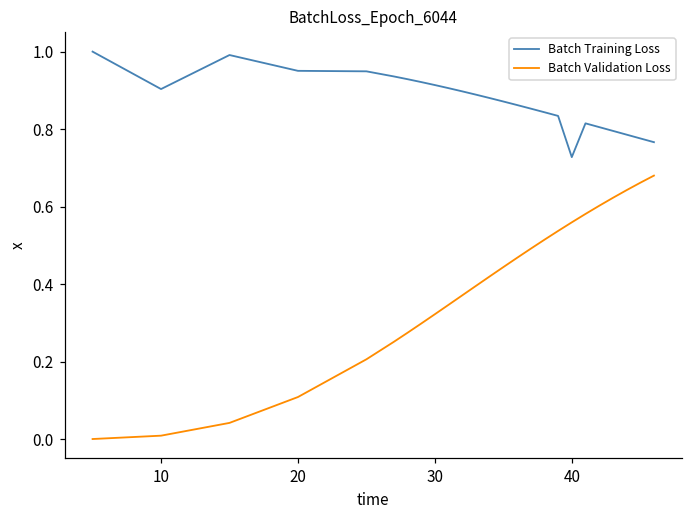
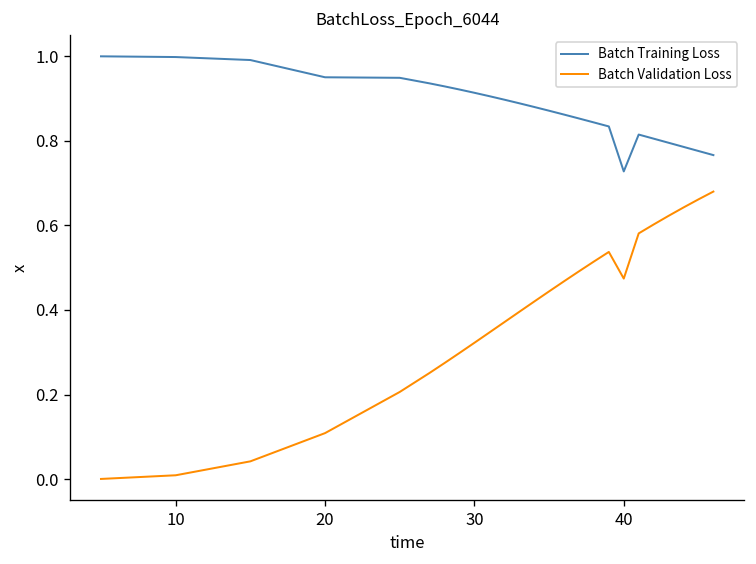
  {
    "Batch Training Loss": {
-     "10": 0.90,
+     "10": 1.00,
      "20": 0.95,
      "30": 0.91,
      "40": 0.73
    },
    "Batch Validation Loss": {
      "10": 0.01,
      "20": 0.11,
      "30": 0.32,
-     "40": 0.56
+     "40": 0.47
    }
  }
